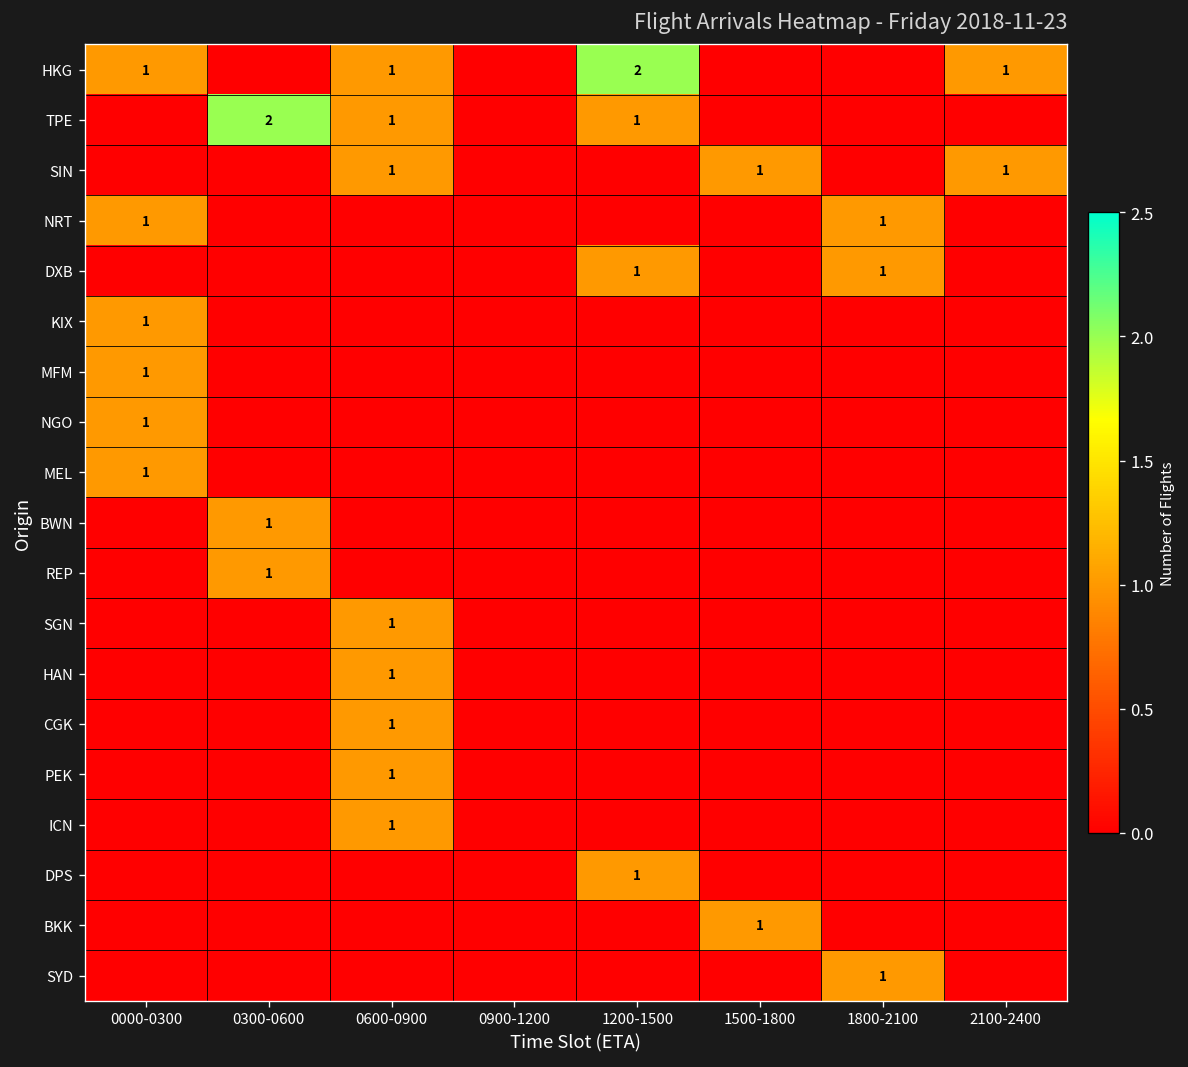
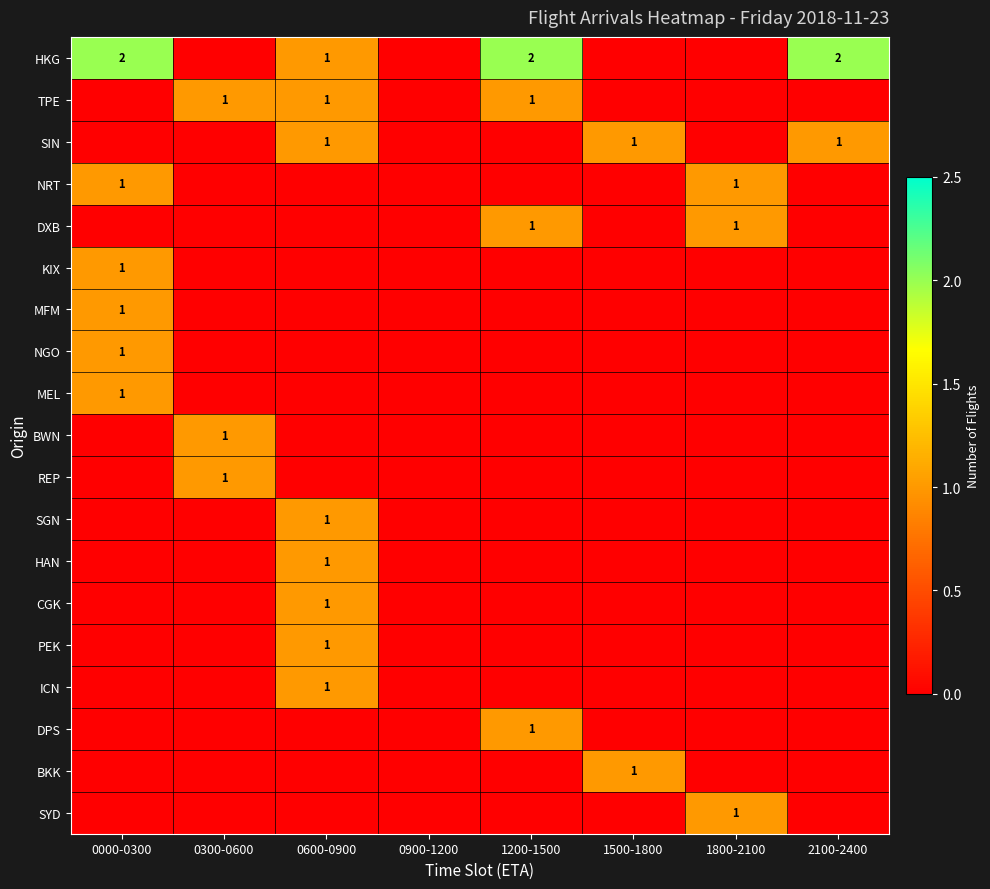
  {
    "HKG": {
-     "0000-0300": 1,
+     "0000-0300": 2,
      "0600-0900": 1,
      "1200-1500": 2,
-     "2100-2400": 1
+     "2100-2400": 2
    },
    "TPE": {
-     "0300-0600": 2,
+     "0300-0600": 1,
      "0600-0900": 1,
      "1200-1500": 1
    },
    "SIN": {
      "0600-0900": 1,
      "1500-1800": 1,
      "2100-2400": 1
    },
    "NRT": {
      "0000-0300": 1,
      "1800-2100": 1
    },
    "DXB": {
      "1200-1500": 1,
      "1800-2100": 1
    },
    "KIX": {
      "0000-0300": 1
    },
    "MFM": {
      "0000-0300": 1
    },
    "NGO": {
      "0000-0300": 1
    },
    "MEL": {
      "0000-0300": 1
    },
    "BWN": {
      "0300-0600": 1
    },
    "REP": {
      "0300-0600": 1
    },
    "SGN": {
      "0600-0900": 1
    },
    "HAN": {
      "0600-0900": 1
    },
    "CGK": {
      "0600-0900": 1
    },
    "PEK": {
      "0600-0900": 1
    },
    "ICN": {
      "0600-0900": 1
    },
    "DPS": {
      "1200-1500": 1
    },
    "BKK": {
      "1500-1800": 1
    },
    "SYD": {
      "1800-2100": 1
    }
  }
